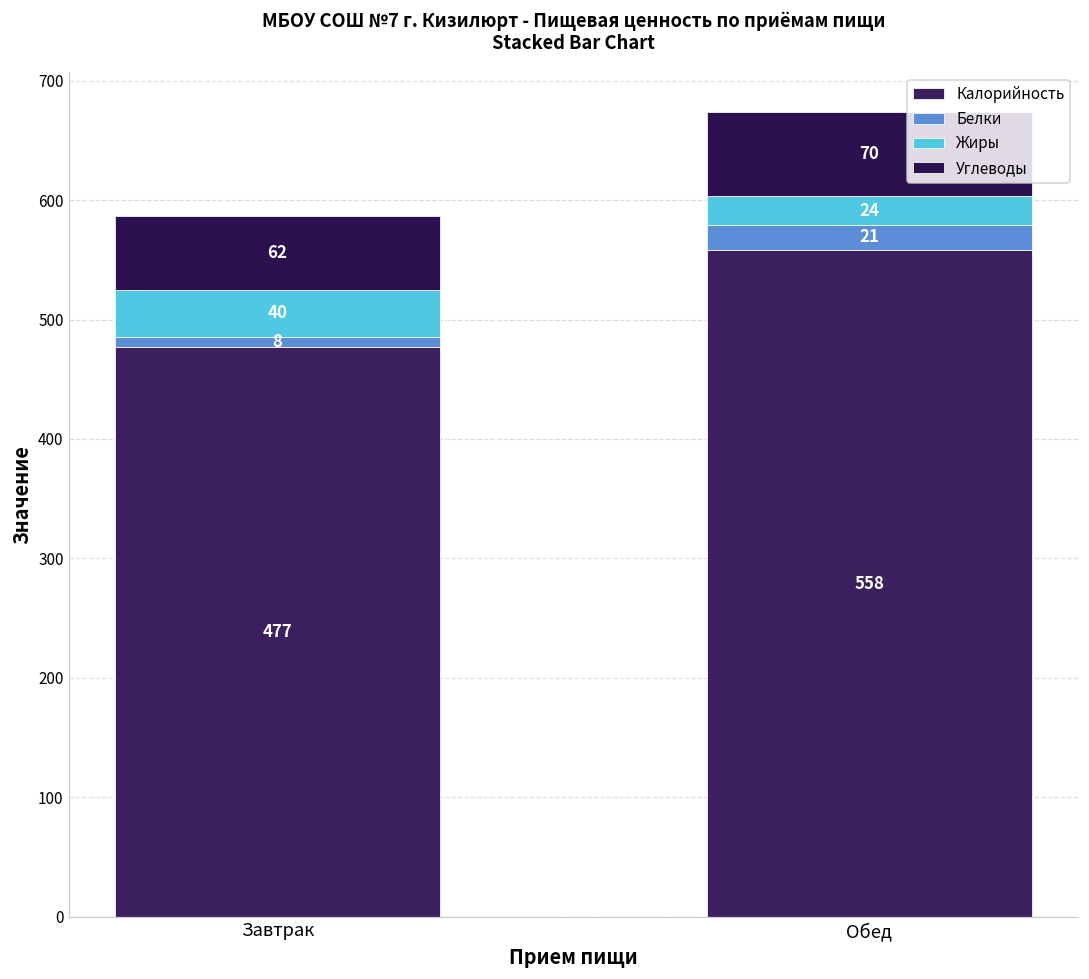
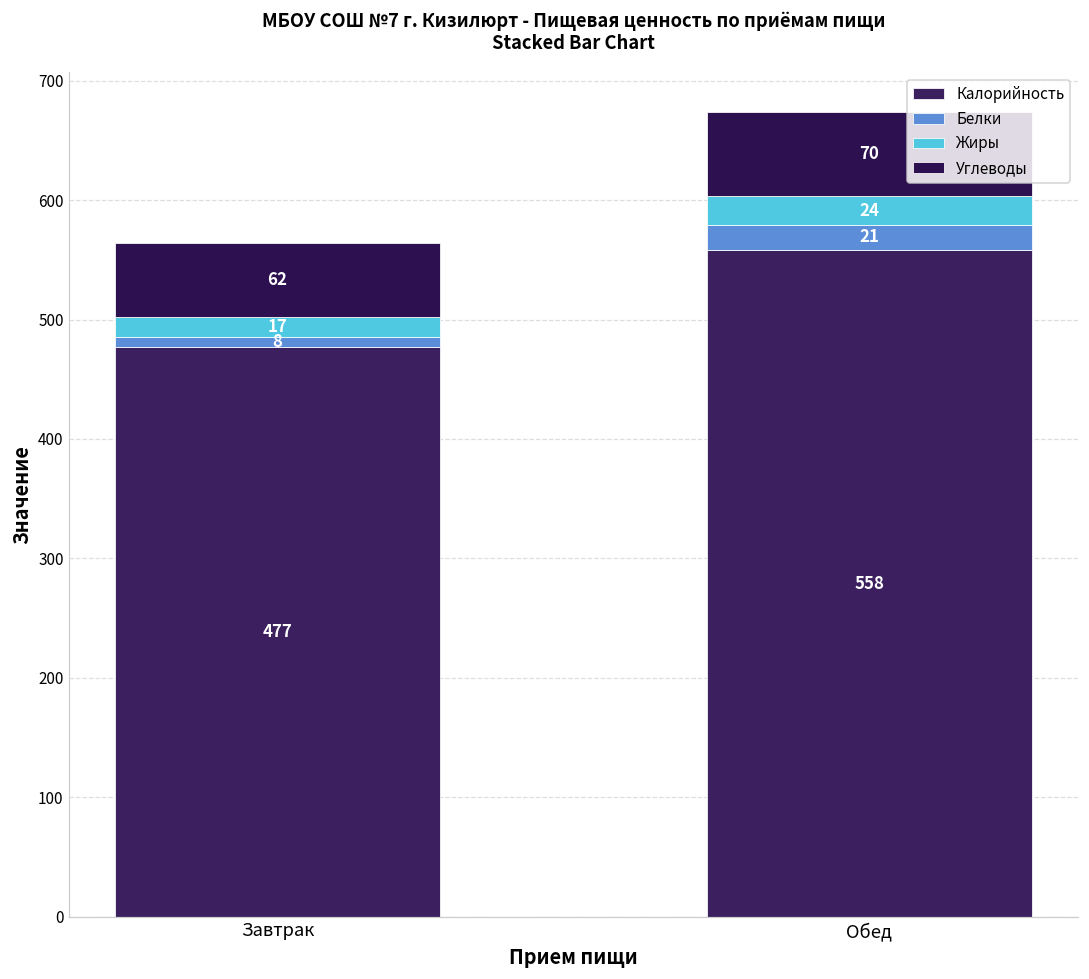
  {
    "Белки": {
      "Завтрак": 8,
      "Обед": 21
    },
    "Жиры": {
-     "Завтрак": 40,
+     "Завтрак": 17,
      "Обед": 24
    }
  }
